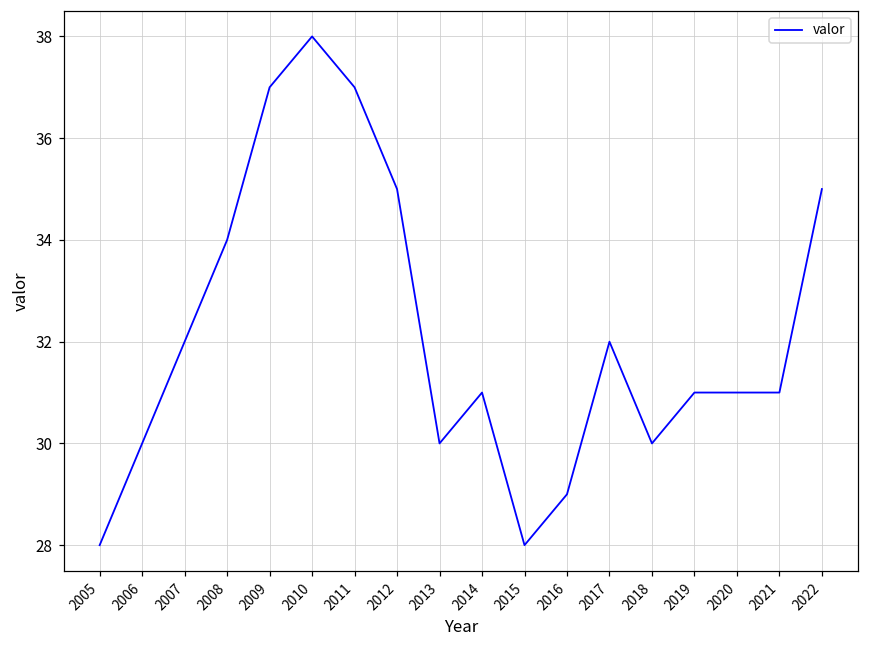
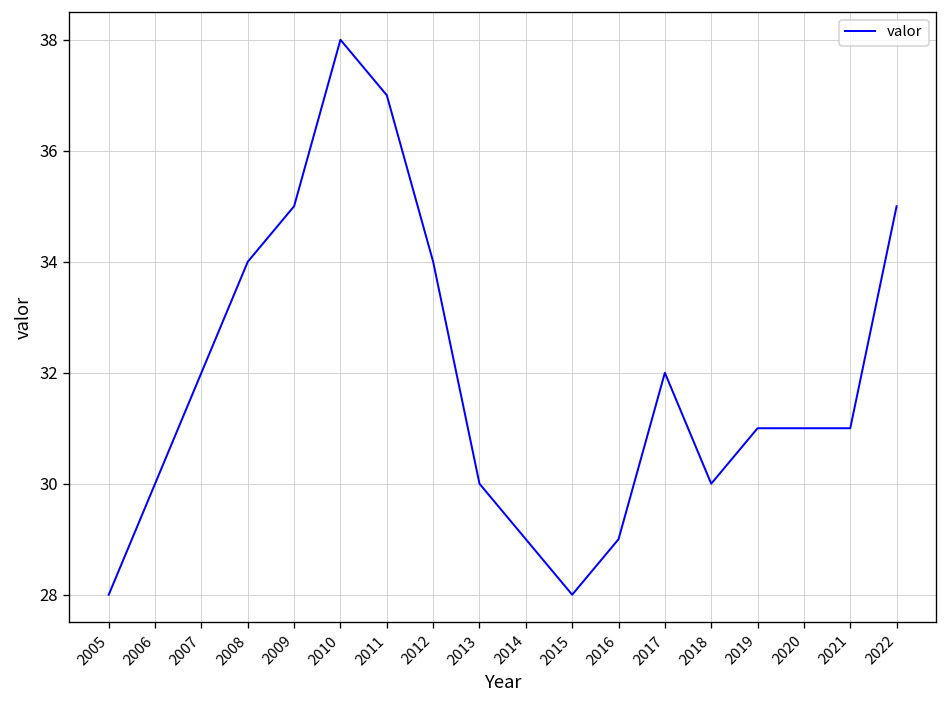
  {
    "2005": 28,
    "2006": 30,
    "2007": 32,
    "2008": 34,
-   "2009": 37,
+   "2009": 35,
    "2010": 38,
    "2011": 37,
-   "2012": 35,
+   "2012": 34,
    "2013": 30,
-   "2014": 31,
+   "2014": 29,
    "2015": 28,
    "2016": 29,
    "2017": 32,
    "2018": 30,
    "2019": 31,
    "2020": 31,
    "2021": 31,
    "2022": 35
  }
